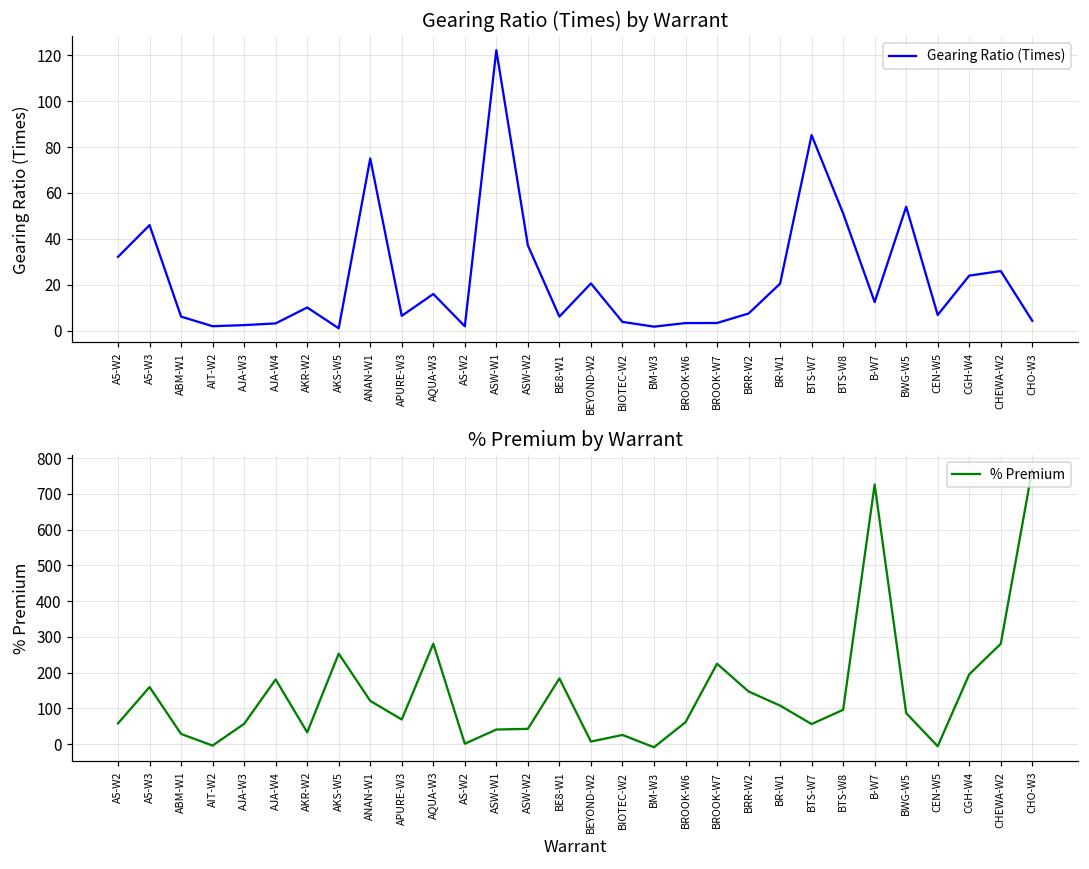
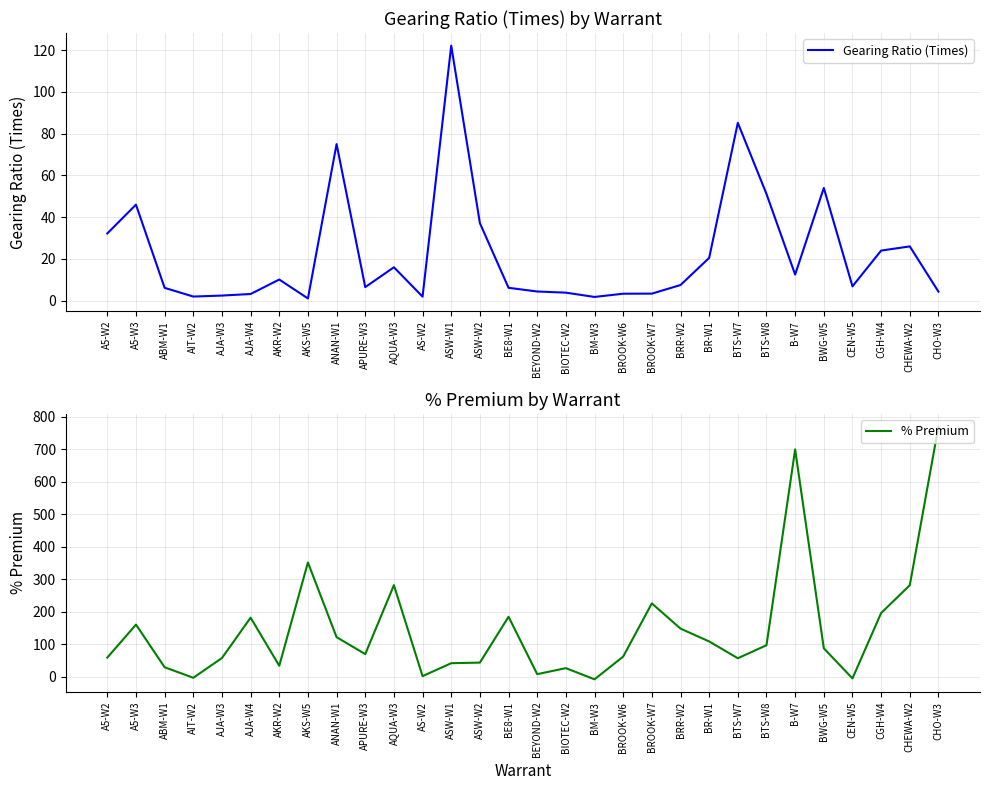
  {
    "Gearing Ratio (Times) by Warrant": {
      "A5-W2": 32,
      "A5-W3": 46,
      "ABM-W1": 6,
      "AIT-W2": 2,
      "AJA-W3": 2,
      "AJA-W4": 3,
      "AKR-W2": 10,
      "AKS-W5": 1,
      "ANAN-W1": 75,
      "APURE-W3": 7,
      "AQUA-W3": 16,
      "AS-W2": 2,
      "ASW-W1": 122,
      "ASW-W2": 37,
      "BE8-W1": 6,
-     "BEYOND-W2": 21,
+     "BEYOND-W2": 4,
      "BIOTEC-W2": 4,
      "BM-W3": 2,
      "BROOK-W6": 3,
      "BROOK-W7": 3,
      "BRR-W2": 8,
      "BR-W1": 21,
      "BTS-W7": 85,
      "BTS-W8": 51,
      "B-W7": 13,
      "BWG-W5": 54,
      "CEN-W5": 7,
      "CGH-W4": 24,
      "CHEWA-W2": 26,
      "CHO-W3": 4
    },
    "% Premium by Warrant": {
      "A5-W2": 60,
      "A5-W3": 160,
      "ABM-W1": 30,
      "AIT-W2": 0,
      "AJA-W3": 60,
      "AJA-W4": 180,
      "AKR-W2": 30,
-     "AKS-W5": 250,
+     "AKS-W5": 350,
      "ANAN-W1": 120,
      "APURE-W3": 70,
      "AQUA-W3": 280,
      "AS-W2": 0,
      "ASW-W1": 40,
      "ASW-W2": 40,
      "BE8-W1": 180,
      "BEYOND-W2": 10,
      "BIOTEC-W2": 30,
      "BM-W3": -10,
      "BROOK-W6": 60,
      "BROOK-W7": 230,
      "BRR-W2": 150,
      "BR-W1": 110,
      "BTS-W7": 60,
      "BTS-W8": 100,
-     "B-W7": 730,
+     "B-W7": 700,
      "BWG-W5": 90,
      "CEN-W5": -10,
      "CGH-W4": 200,
      "CHEWA-W2": 280
    }
  }
